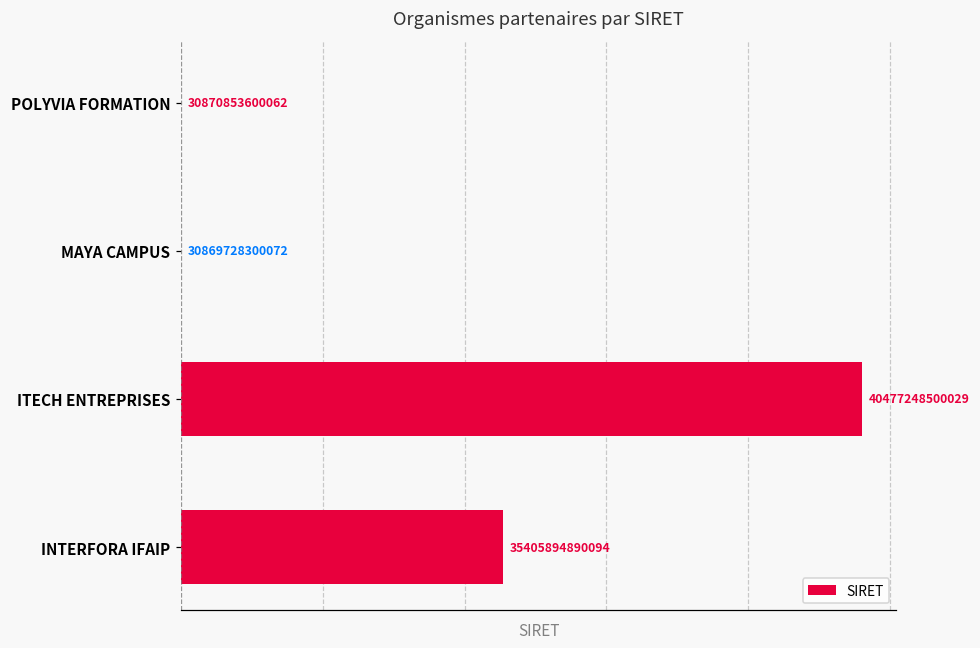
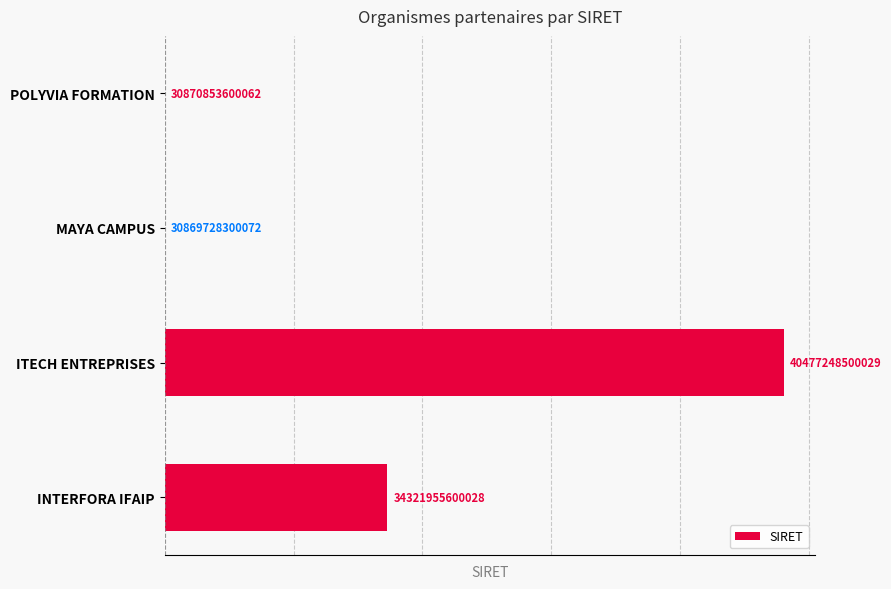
  {
-   "INTERFORA IFAIP": 35405894890094
+   "INTERFORA IFAIP": 34321955600028
  }
